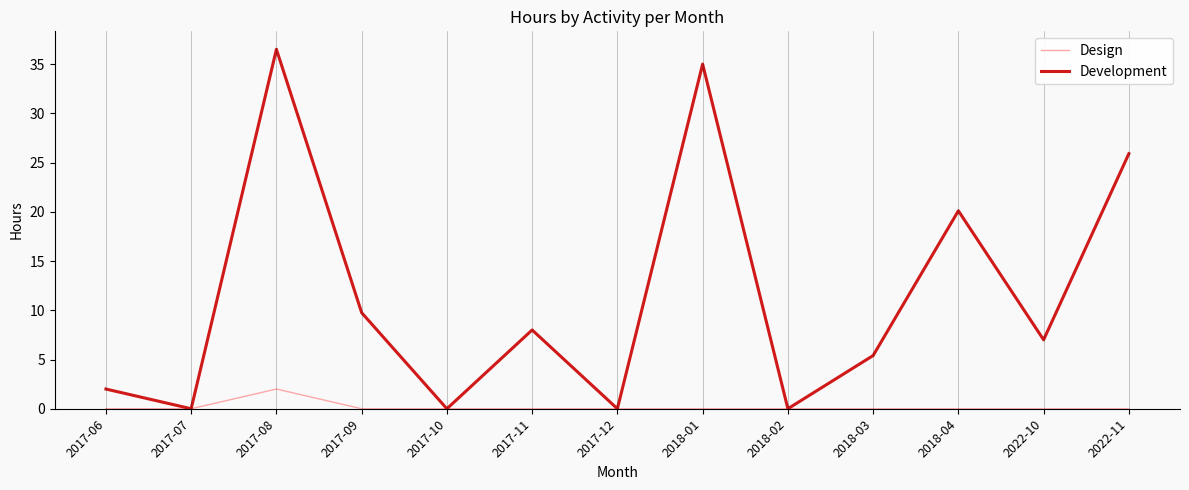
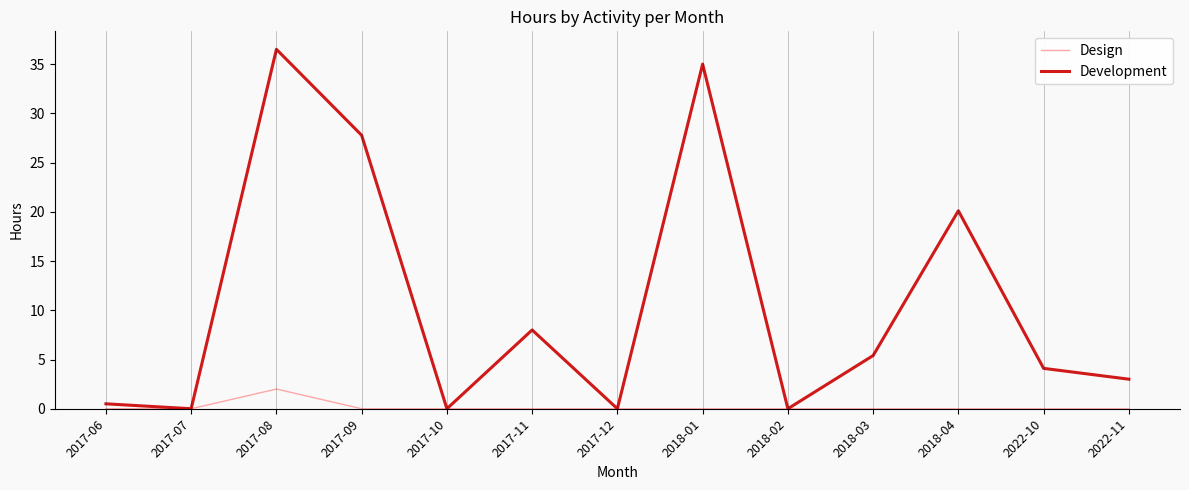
  {
    "Design": {
      "2017-06": 0,
      "2017-08": 2,
      "2017-09": 0,
      "2017-11": 0,
      "2018-01": 0,
      "2018-03": 0,
      "2018-04": 0,
      "2022-10": 0,
      "2022-11": 0
    },
    "Development": {
-     "2017-06": 2,
+     "2017-06": 1,
      "2017-08": 37,
-     "2017-09": 10,
+     "2017-09": 28,
      "2017-11": 8,
      "2018-01": 35,
      "2018-03": 5,
      "2018-04": 20,
-     "2022-10": 7,
-     "2022-11": 26
+     "2022-10": 4,
+     "2022-11": 3
    }
  }
